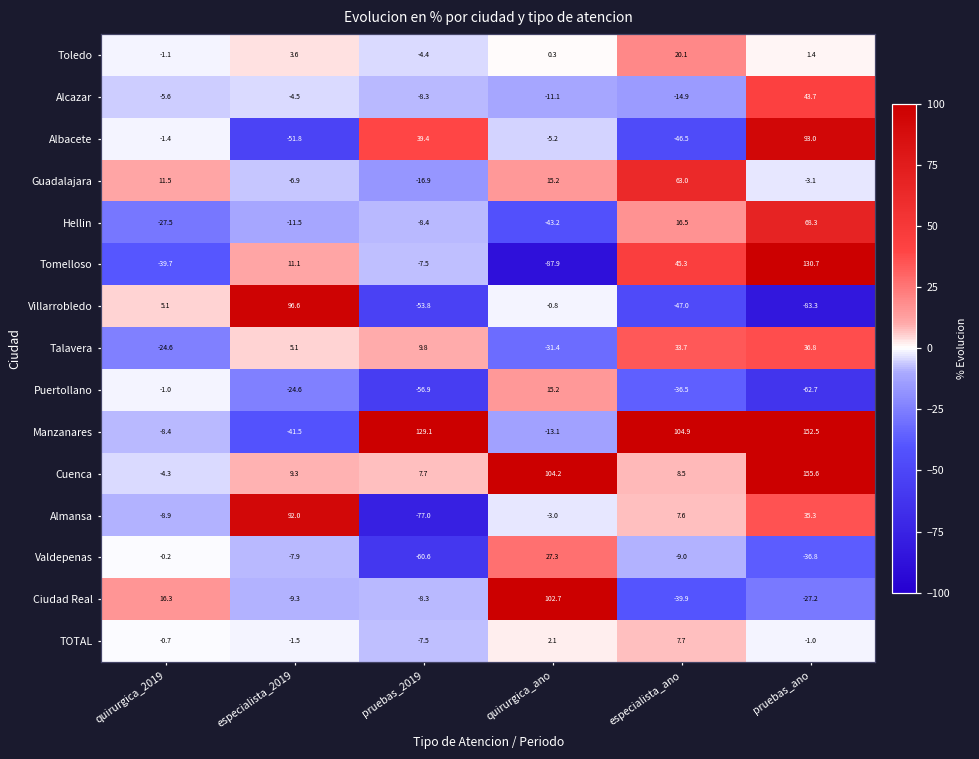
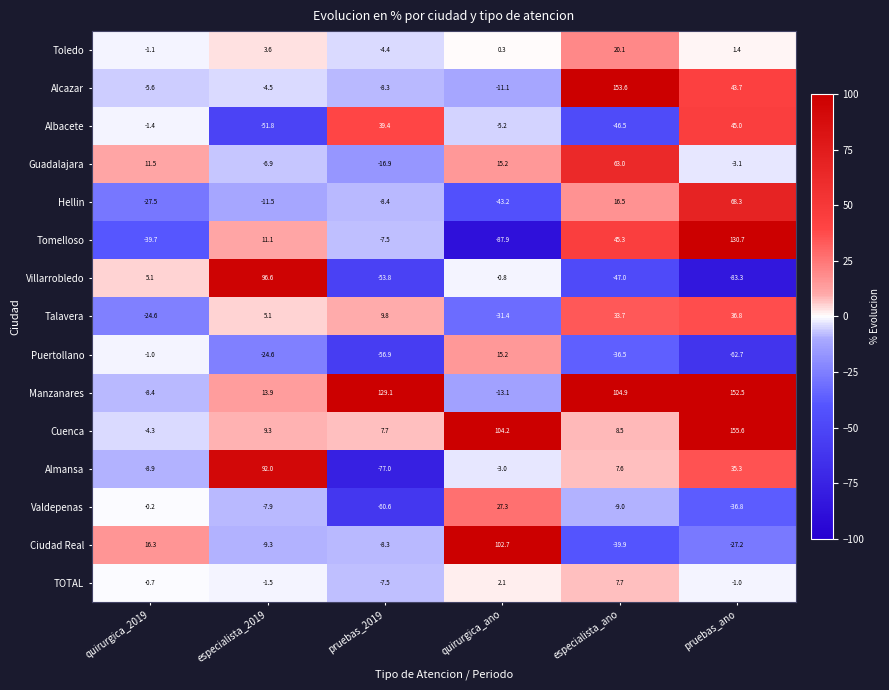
  {
    "Toledo": {
      "quirurgica_2019": -1.1,
      "especialista_2019": 3.6,
      "pruebas_2019": -4.4,
      "quirurgica_ano": 0.3,
      "especialista_ano": 20.1,
      "pruebas_ano": 1.4
    },
    "Alcazar": {
      "quirurgica_2019": -5.6,
      "especialista_2019": -4.5,
      "pruebas_2019": -8.3,
      "quirurgica_ano": -11.1,
-     "especialista_ano": -14.9,
+     "especialista_ano": 153.6,
      "pruebas_ano": 43.7
    },
    "Albacete": {
      "quirurgica_2019": -1.4,
      "especialista_2019": -51.8,
      "pruebas_2019": 39.4,
      "quirurgica_ano": -5.2,
      "especialista_ano": -46.5,
-     "pruebas_ano": 93.0
+     "pruebas_ano": 45.0
    },
    "Guadalajara": {
      "quirurgica_2019": 11.5,
      "especialista_2019": -6.9,
      "pruebas_2019": -16.9,
      "quirurgica_ano": 15.2,
      "especialista_ano": 63.0,
      "pruebas_ano": -3.1
    },
    "Hellin": {
      "quirurgica_2019": -27.5,
      "especialista_2019": -11.5,
      "pruebas_2019": -8.4,
      "quirurgica_ano": -43.2,
      "especialista_ano": 16.5,
      "pruebas_ano": 68.3
    },
    "Tomelloso": {
      "quirurgica_2019": -39.7,
      "especialista_2019": 11.1,
      "pruebas_2019": -7.5,
      "quirurgica_ano": -87.9,
      "especialista_ano": 45.3,
      "pruebas_ano": 130.7
    },
    "Villarrobledo": {
      "quirurgica_2019": 5.1,
      "especialista_2019": 96.6,
      "pruebas_2019": -53.8,
      "quirurgica_ano": -0.8,
      "especialista_ano": -47.0,
      "pruebas_ano": -83.3
    },
    "Talavera": {
      "quirurgica_2019": -24.6,
      "especialista_2019": 5.1,
      "pruebas_2019": 9.8,
      "quirurgica_ano": -31.4,
      "especialista_ano": 33.7,
      "pruebas_ano": 36.8
    },
    "Puertollano": {
      "quirurgica_2019": -1.0,
      "especialista_2019": -24.6,
      "pruebas_2019": -56.9,
      "quirurgica_ano": 15.2,
      "especialista_ano": -36.5,
      "pruebas_ano": -62.7
    },
    "Manzanares": {
      "quirurgica_2019": -8.4,
-     "especialista_2019": -41.5,
+     "especialista_2019": 13.9,
      "pruebas_2019": 129.1,
      "quirurgica_ano": -13.1,
      "especialista_ano": 104.9,
      "pruebas_ano": 152.5
    },
    "Cuenca": {
      "quirurgica_2019": -4.3,
      "especialista_2019": 9.3,
      "pruebas_2019": 7.7,
      "quirurgica_ano": 104.2,
      "especialista_ano": 8.5,
      "pruebas_ano": 155.6
    },
    "Almansa": {
      "quirurgica_2019": -8.9,
      "especialista_2019": 92.0,
      "pruebas_2019": -77.0,
      "quirurgica_ano": -3.0,
      "especialista_ano": 7.6,
      "pruebas_ano": 35.3
    },
    "Valdepenas": {
      "quirurgica_2019": -0.2,
      "especialista_2019": -7.9,
      "pruebas_2019": -60.6,
      "quirurgica_ano": 27.3,
      "especialista_ano": -9.0,
      "pruebas_ano": -36.8
    },
    "Ciudad Real": {
      "quirurgica_2019": 16.3,
      "especialista_2019": -9.3,
      "pruebas_2019": -8.3,
      "quirurgica_ano": 102.7,
      "especialista_ano": -39.9,
      "pruebas_ano": -27.2
    },
    "TOTAL": {
      "quirurgica_2019": -0.7,
      "especialista_2019": -1.5,
      "pruebas_2019": -7.5,
      "quirurgica_ano": 2.1,
      "especialista_ano": 7.7,
      "pruebas_ano": -1.0
    }
  }
